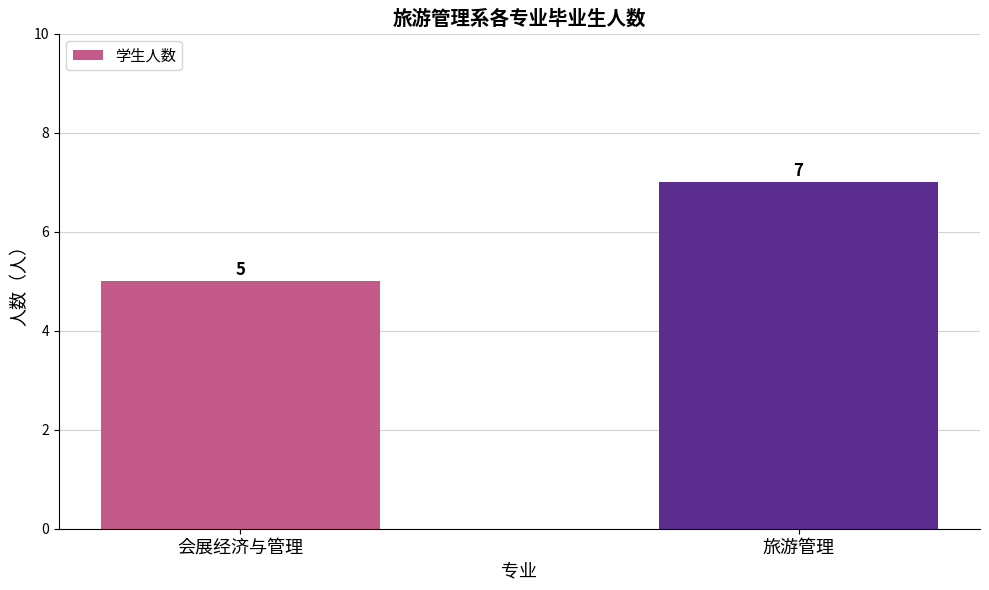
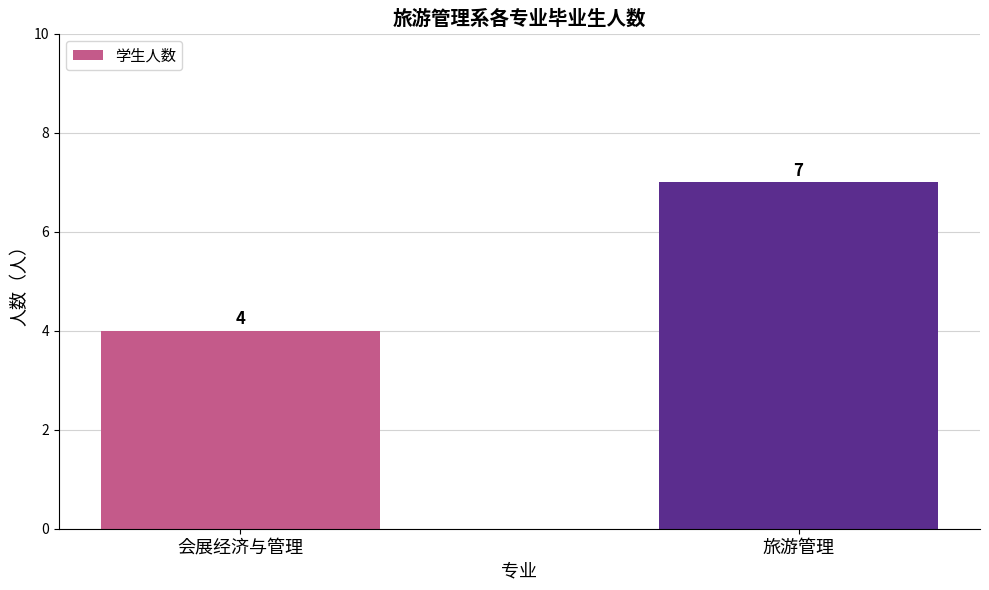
  {
-   "会展经济与管理": 5,
+   "会展经济与管理": 4,
    "旅游管理": 7
  }
